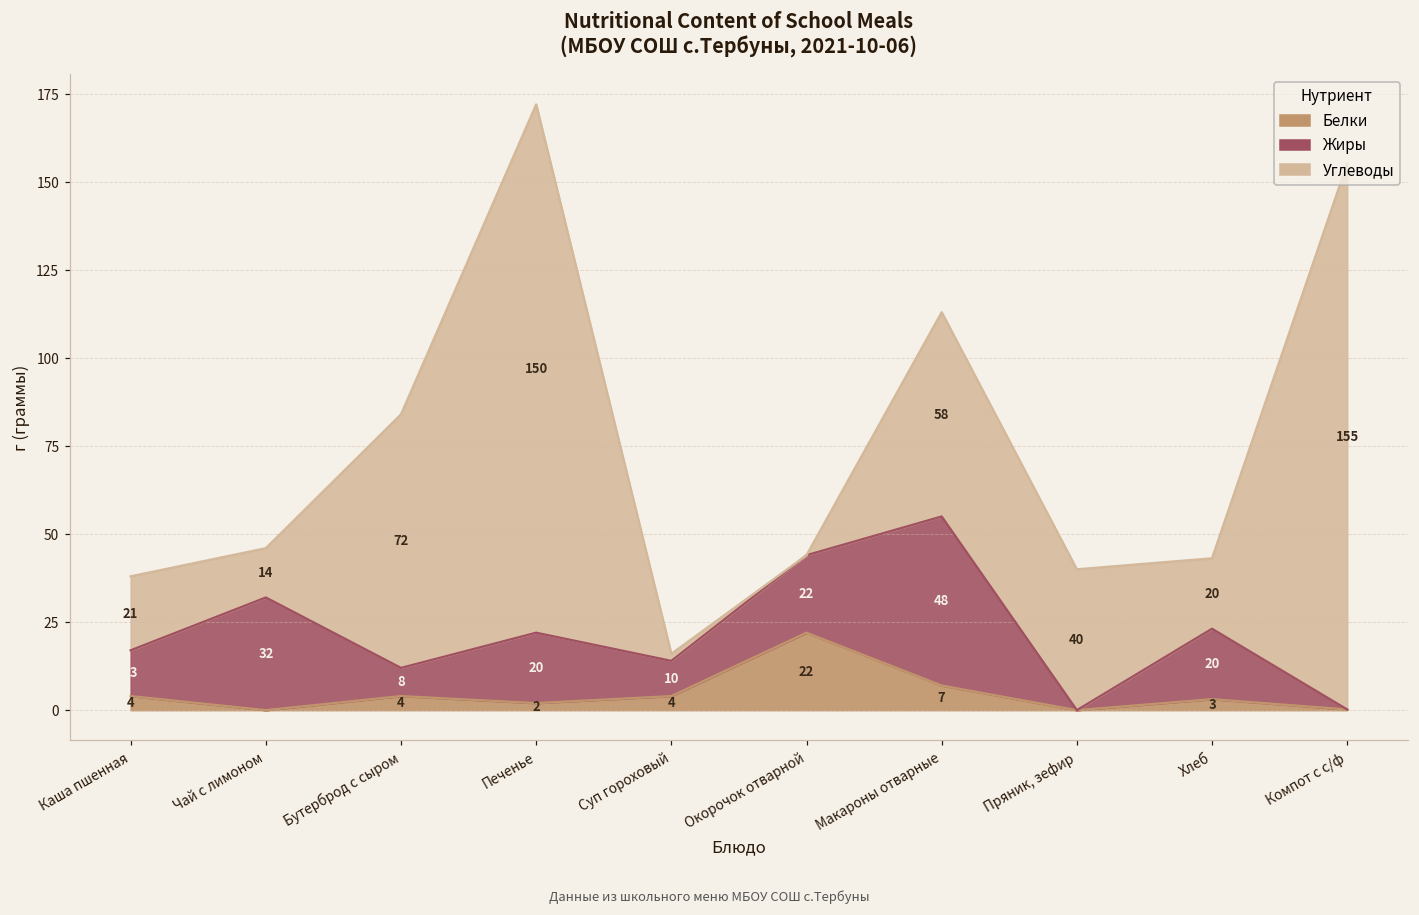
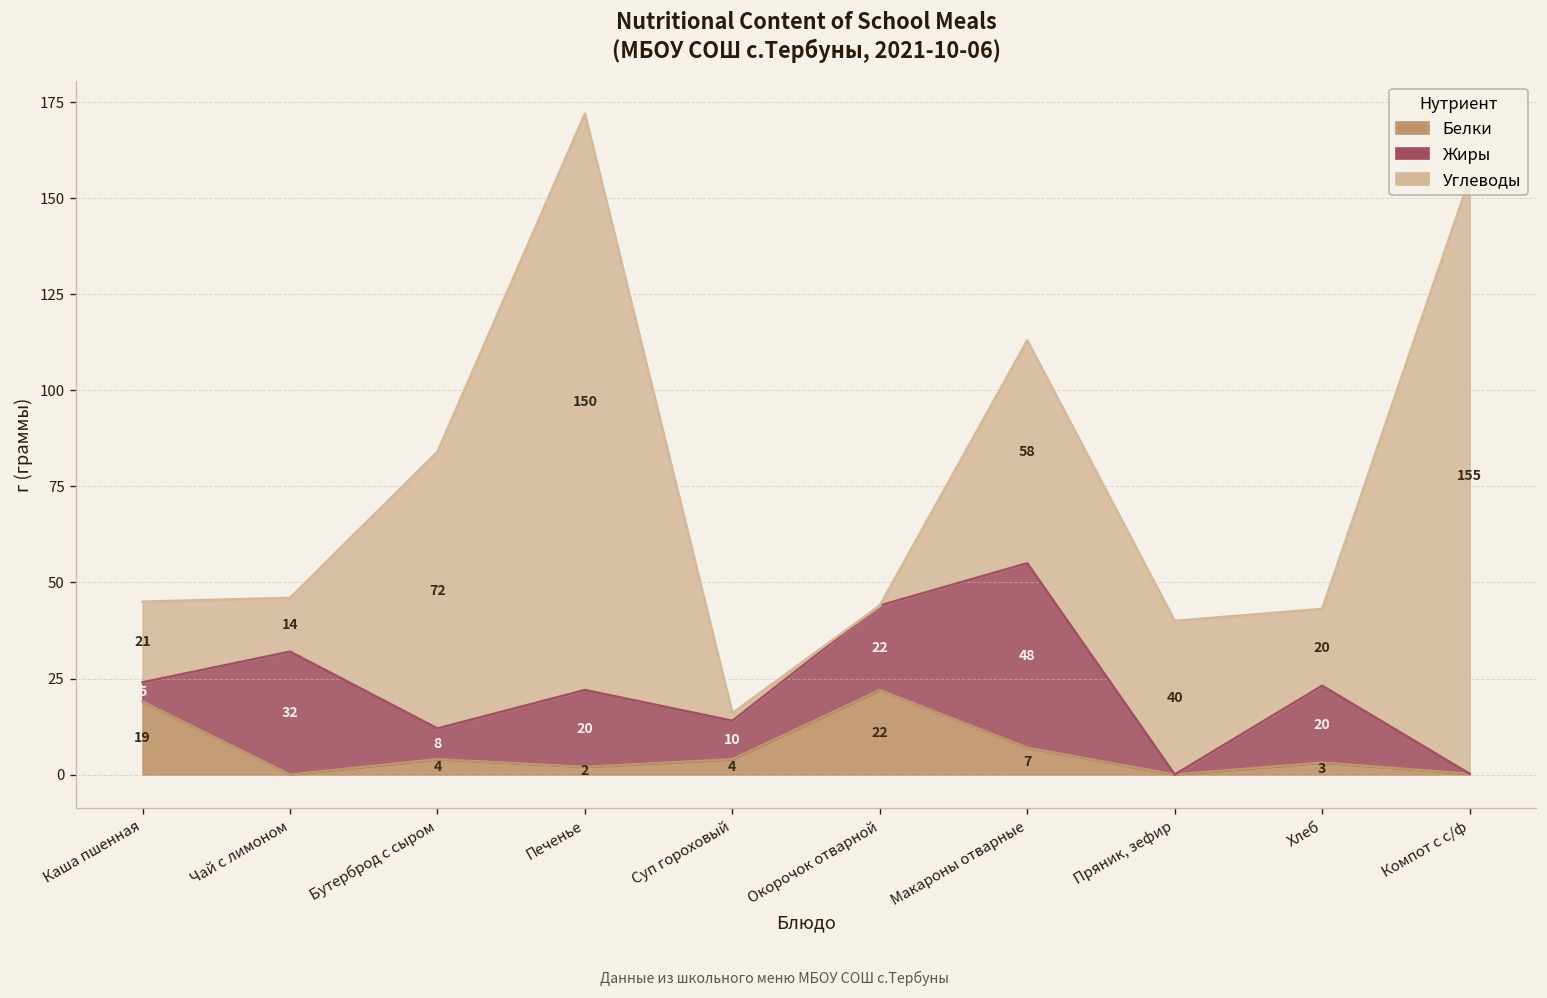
  {
    "Белки": {
-     "Каша пшенная": 4,
+     "Каша пшенная": 19,
      "Бутерброд с сыром": 4,
      "Печенье": 2,
      "Суп гороховый": 4,
      "Макароны отварные": 7,
      "Хлеб": 3
    },
    "Жиры": {
-     "Каша пшенная": 13,
+     "Каша пшенная": 5,
      "Печенье": 22,
      "Макароны отварные": 48,
      "Хлеб": 23
    },
    "Углеводы": {
      "Чай с лимоном": 14
    }
  }
